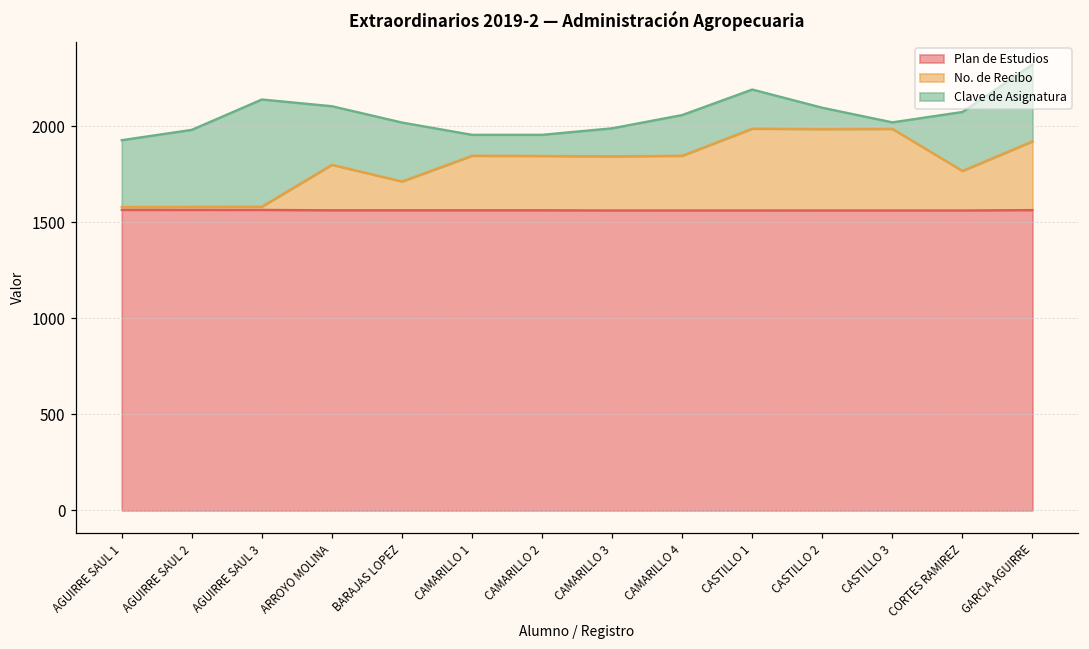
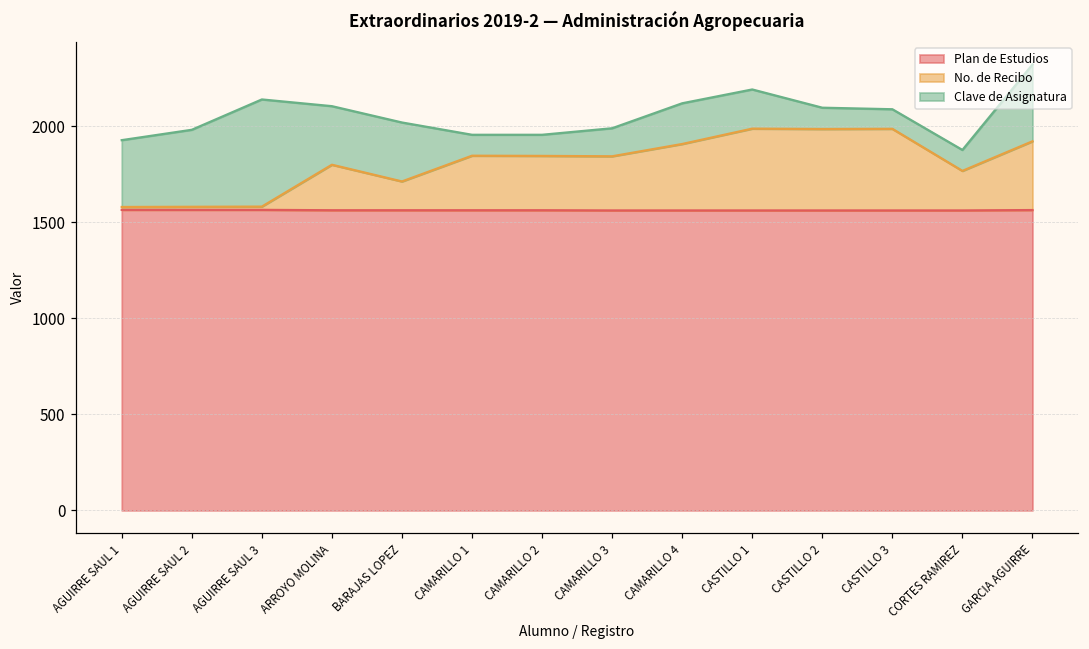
  {
    "Plan de Estudios": {
      "AGUIRRE SAUL 1": 1570,
      "AGUIRRE SAUL 2": 1570,
      "AGUIRRE SAUL 3": 1570,
      "ARROYO MOLINA": 1560,
      "BARAJAS LOPEZ": 1560,
      "CAMARILLO 1": 1560,
      "CAMARILLO 2": 1560,
      "CAMARILLO 3": 1560,
      "CAMARILLO 4": 1560,
      "CASTILLO 1": 1560,
      "CASTILLO 2": 1560,
      "CASTILLO 3": 1560,
      "CORTES RAMIREZ": 1560,
      "GARCIA AGUIRRE": 1560
    },
    "No. de Recibo": {
      "AGUIRRE SAUL 1": 20,
      "AGUIRRE SAUL 2": 20,
      "AGUIRRE SAUL 3": 20,
      "ARROYO MOLINA": 240,
      "BARAJAS LOPEZ": 150,
      "CAMARILLO 1": 280,
      "CAMARILLO 2": 280,
      "CAMARILLO 3": 280,
-     "CAMARILLO 4": 290,
+     "CAMARILLO 4": 350,
      "CASTILLO 1": 430,
      "CASTILLO 2": 420,
      "CASTILLO 3": 430,
      "CORTES RAMIREZ": 210,
      "GARCIA AGUIRRE": 360
    },
    "Clave de Asignatura": {
      "AGUIRRE SAUL 1": 350,
      "AGUIRRE SAUL 2": 400,
      "AGUIRRE SAUL 3": 560,
      "ARROYO MOLINA": 310,
      "BARAJAS LOPEZ": 310,
      "CAMARILLO 1": 110,
      "CAMARILLO 2": 110,
      "CAMARILLO 3": 150,
      "CAMARILLO 4": 210,
      "CASTILLO 1": 200,
      "CASTILLO 2": 110,
-     "CASTILLO 3": 30,
-     "CORTES RAMIREZ": 310
+     "CASTILLO 3": 100,
+     "CORTES RAMIREZ": 110
    }
  }
